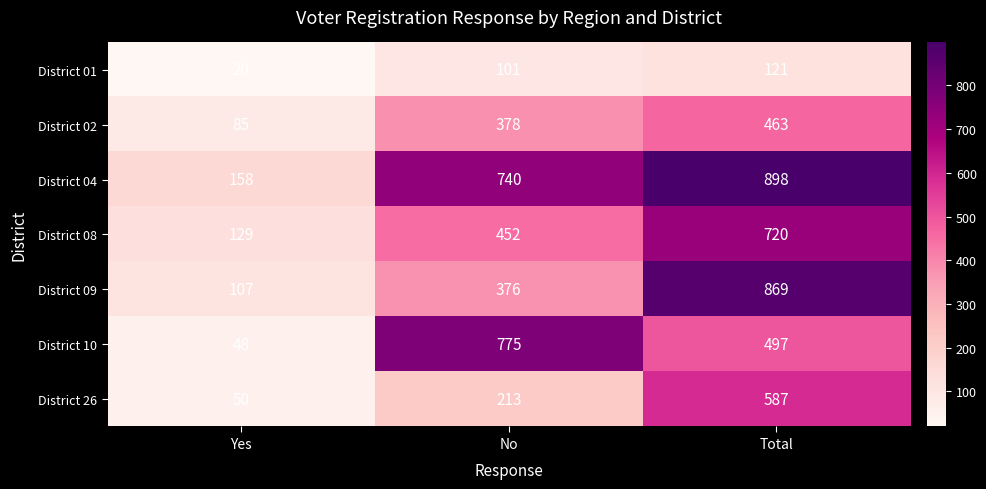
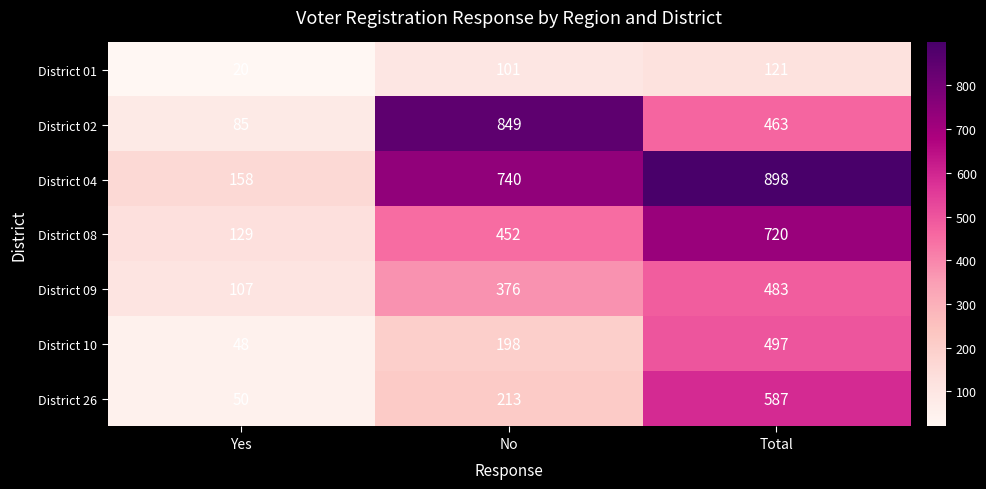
  {
    "District 02": {
-     "No": 378,
+     "No": 849,
      "Total": 463
    },
    "District 04": {
      "No": 740,
      "Total": 898
    },
    "District 08": {
      "No": 452,
      "Total": 720
    },
    "District 09": {
      "No": 376,
-     "Total": 869
+     "Total": 483
    },
    "District 10": {
-     "No": 775,
+     "No": 198,
      "Total": 497
    },
    "District 26": {
      "No": 213,
      "Total": 587
    }
  }
